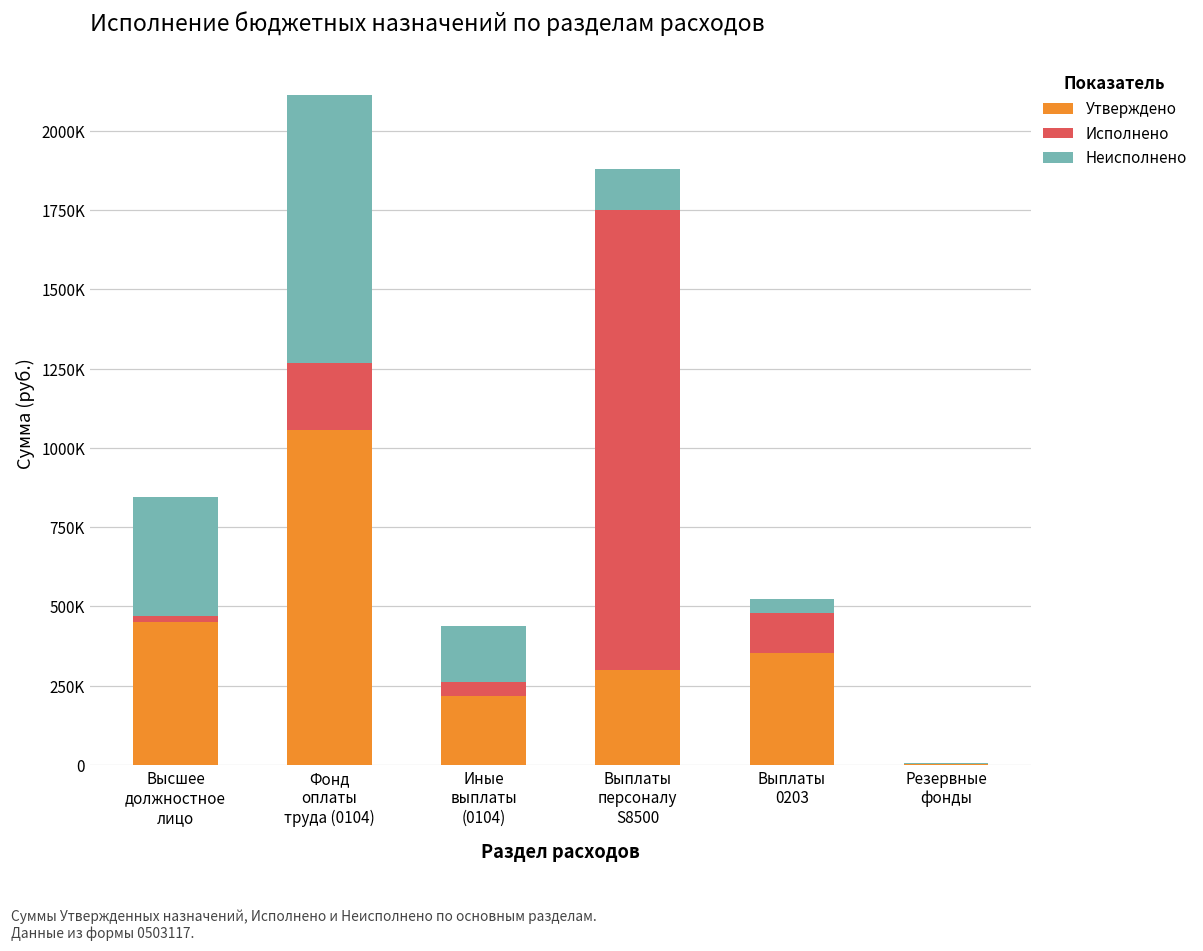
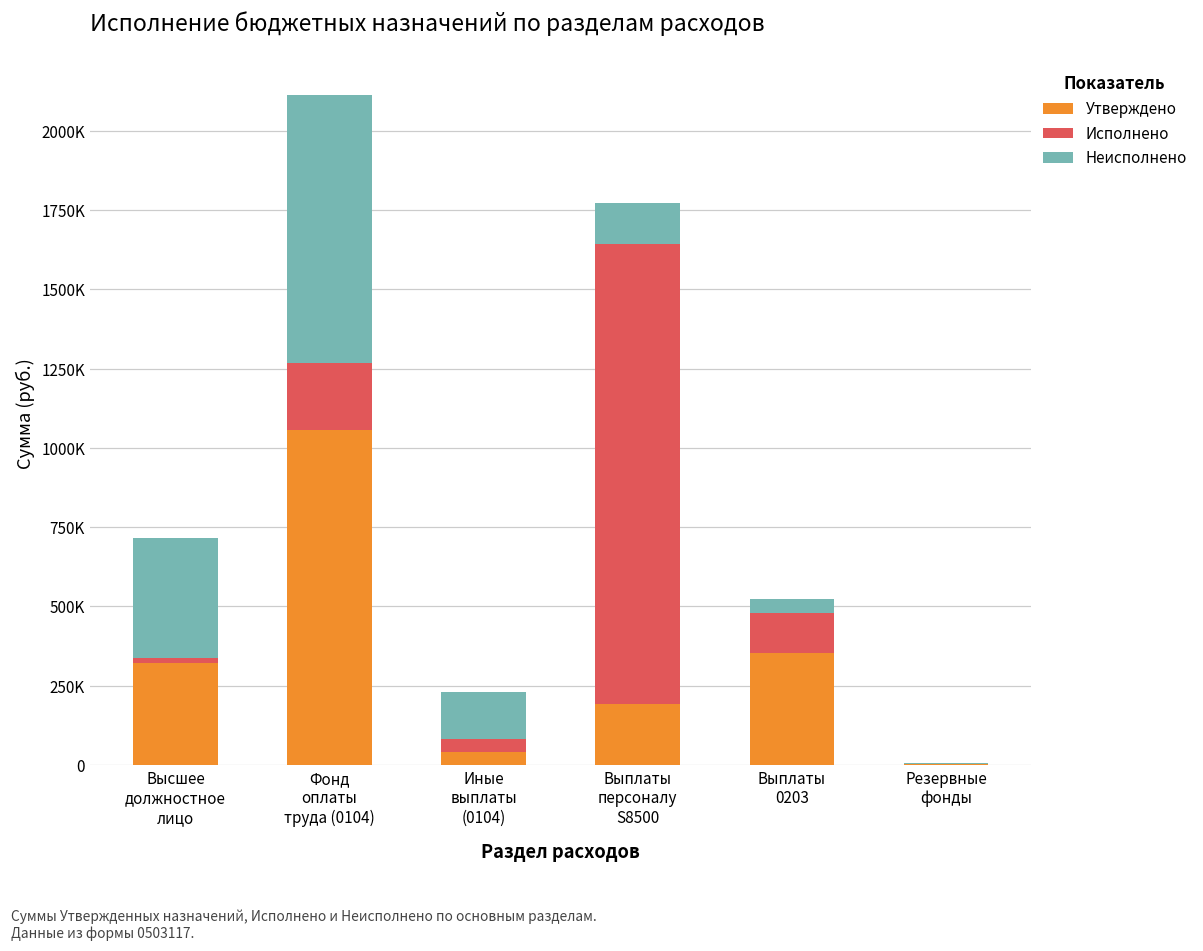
  {
    "Утверждено": {
-     "Высшее должностное лицо": 450000,
+     "Высшее должностное лицо": 320000,
      "Фонд оплаты труда (0104)": 1060000,
-     "Иные выплаты (0104)": 220000,
-     "Выплаты персоналу S8500": 300000,
+     "Иные выплаты (0104)": 40000,
+     "Выплаты персоналу S8500": 190000,
      "Выплаты 0203": 350000
    },
    "Исполнено": {
      "Высшее должностное лицо": 20000,
      "Фонд оплаты труда (0104)": 210000,
      "Иные выплаты (0104)": 40000,
      "Выплаты персоналу S8500": 1450000,
      "Выплаты 0203": 130000,
      "Резервные фонды": 0
    },
    "Неисполнено": {
      "Высшее должностное лицо": 380000,
      "Фонд оплаты труда (0104)": 850000,
-     "Иные выплаты (0104)": 180000,
+     "Иные выплаты (0104)": 150000,
      "Выплаты персоналу S8500": 130000,
      "Выплаты 0203": 40000
    }
  }
